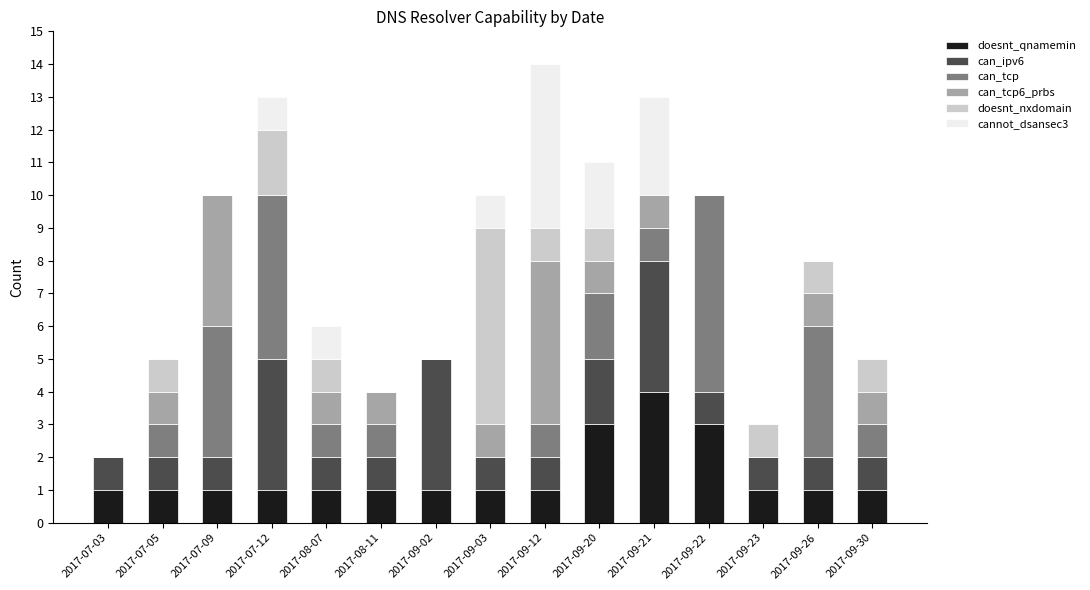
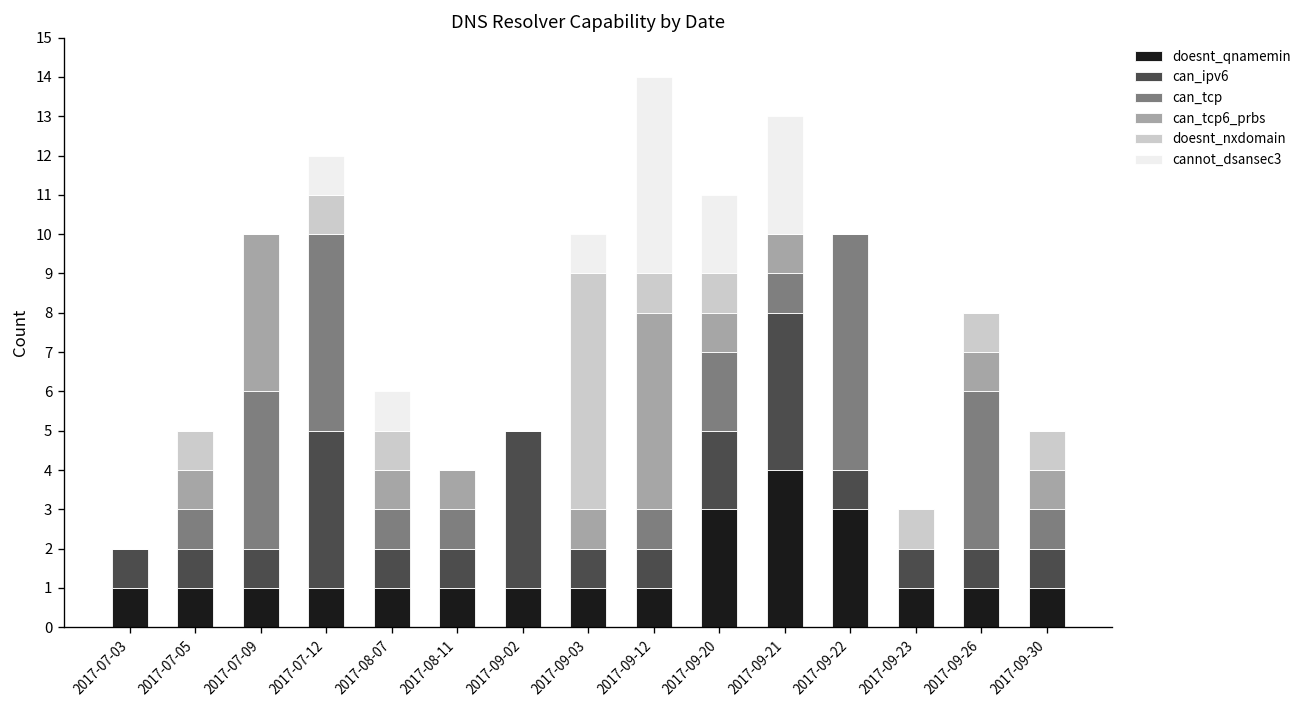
  {
    "doesnt_qnamemin": {
      "2017-07-03": 1,
      "2017-07-05": 1,
      "2017-07-09": 1,
      "2017-07-12": 1,
      "2017-08-07": 1,
      "2017-08-11": 1,
      "2017-09-02": 1,
      "2017-09-03": 1,
      "2017-09-12": 1,
      "2017-09-20": 3,
      "2017-09-21": 4,
      "2017-09-22": 3,
      "2017-09-23": 1,
      "2017-09-26": 1,
      "2017-09-30": 1
    },
    "can_ipv6": {
      "2017-07-03": 1,
      "2017-07-05": 1,
      "2017-07-09": 1,
      "2017-07-12": 4,
      "2017-08-07": 1,
      "2017-08-11": 1,
      "2017-09-02": 4,
      "2017-09-03": 1,
      "2017-09-12": 1,
      "2017-09-20": 2,
      "2017-09-21": 4,
      "2017-09-22": 1,
      "2017-09-23": 1,
      "2017-09-26": 1,
      "2017-09-30": 1
    },
    "can_tcp": {
      "2017-07-03": 0,
      "2017-07-05": 1,
      "2017-07-09": 4,
      "2017-07-12": 5,
      "2017-08-07": 1,
      "2017-08-11": 1,
      "2017-09-02": 0,
      "2017-09-03": 0,
      "2017-09-12": 1,
      "2017-09-20": 2,
      "2017-09-21": 1,
      "2017-09-22": 6,
      "2017-09-23": 0,
      "2017-09-26": 4,
      "2017-09-30": 1
    },
    "can_tcp6_prbs": {
      "2017-07-03": 0,
      "2017-07-05": 1,
      "2017-07-09": 4,
      "2017-07-12": 0,
      "2017-08-07": 1,
      "2017-08-11": 1,
      "2017-09-02": 0,
      "2017-09-03": 1,
      "2017-09-12": 5,
      "2017-09-20": 1,
      "2017-09-21": 1,
      "2017-09-22": 0,
      "2017-09-23": 0,
      "2017-09-26": 1,
      "2017-09-30": 1
    },
    "doesnt_nxdomain": {
      "2017-07-03": 0,
      "2017-07-05": 1,
      "2017-07-09": 0,
-     "2017-07-12": 2,
+     "2017-07-12": 1,
      "2017-08-07": 1,
      "2017-08-11": 0,
      "2017-09-02": 0,
      "2017-09-03": 6,
      "2017-09-12": 1,
      "2017-09-20": 1,
      "2017-09-21": 0,
      "2017-09-22": 0,
      "2017-09-23": 1,
      "2017-09-26": 1,
      "2017-09-30": 1
    },
    "cannot_dsansec3": {
      "2017-07-03": 0,
      "2017-07-05": 0,
      "2017-07-09": 0,
      "2017-07-12": 1,
      "2017-08-07": 1,
      "2017-08-11": 0,
      "2017-09-02": 0,
      "2017-09-03": 1,
      "2017-09-12": 5,
      "2017-09-20": 2,
      "2017-09-21": 3,
      "2017-09-22": 0,
      "2017-09-23": 0,
      "2017-09-26": 0,
      "2017-09-30": 0
    }
  }
